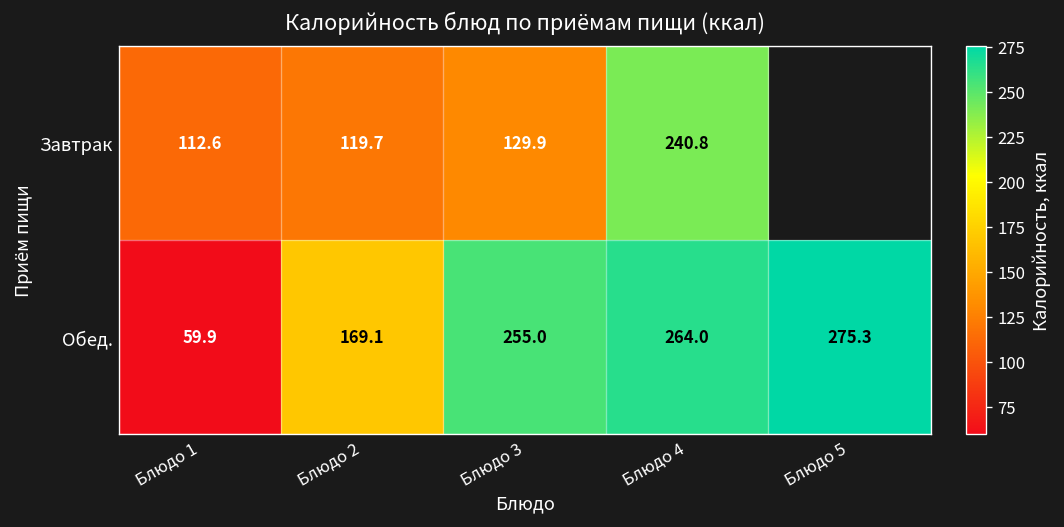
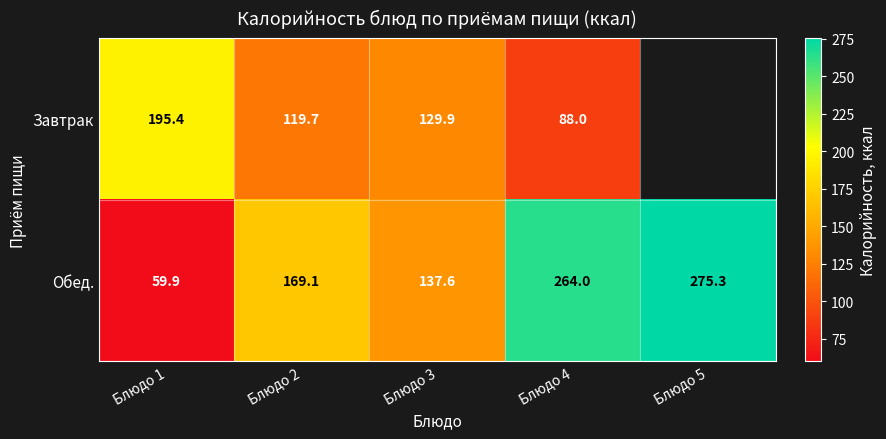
  {
    "Завтрак": {
-     "Блюдо 1": 112.6,
+     "Блюдо 1": 195.4,
      "Блюдо 2": 119.7,
      "Блюдо 3": 129.9,
-     "Блюдо 4": 240.8
+     "Блюдо 4": 88.0
    },
    "Обед.": {
      "Блюдо 1": 59.9,
      "Блюдо 2": 169.1,
-     "Блюдо 3": 255.0,
+     "Блюдо 3": 137.6,
      "Блюдо 4": 264.0,
      "Блюдо 5": 275.3
    }
  }
